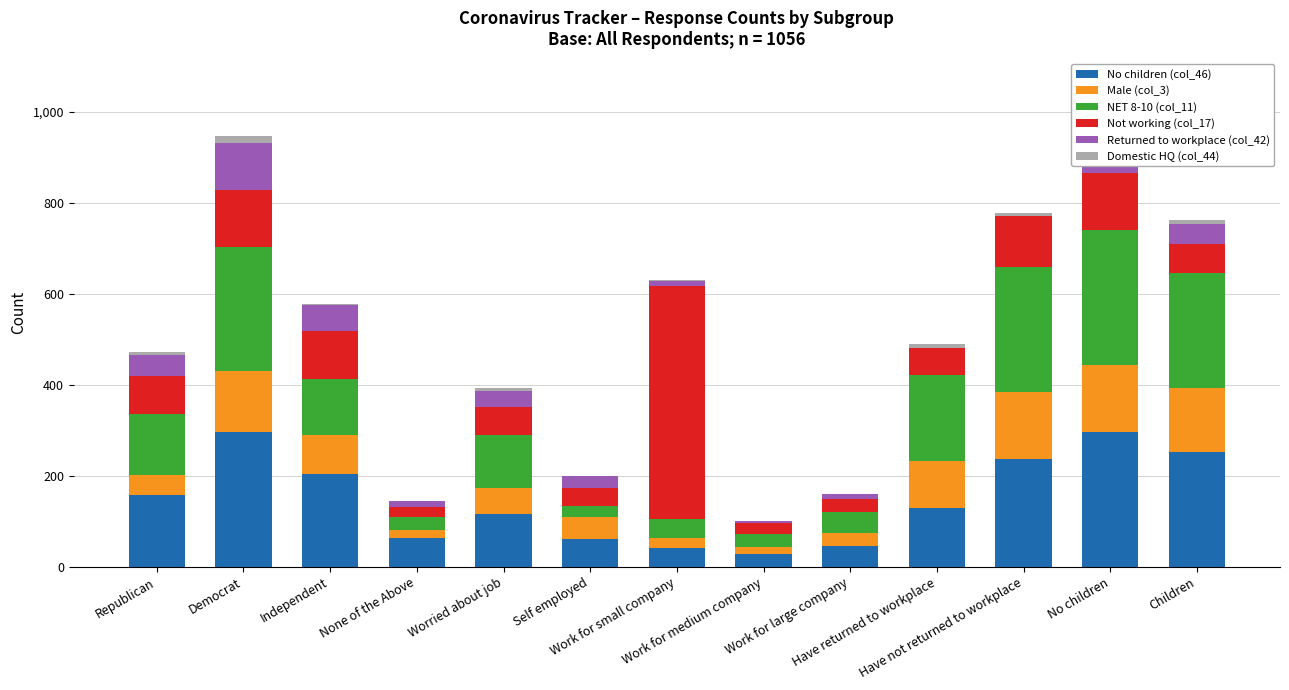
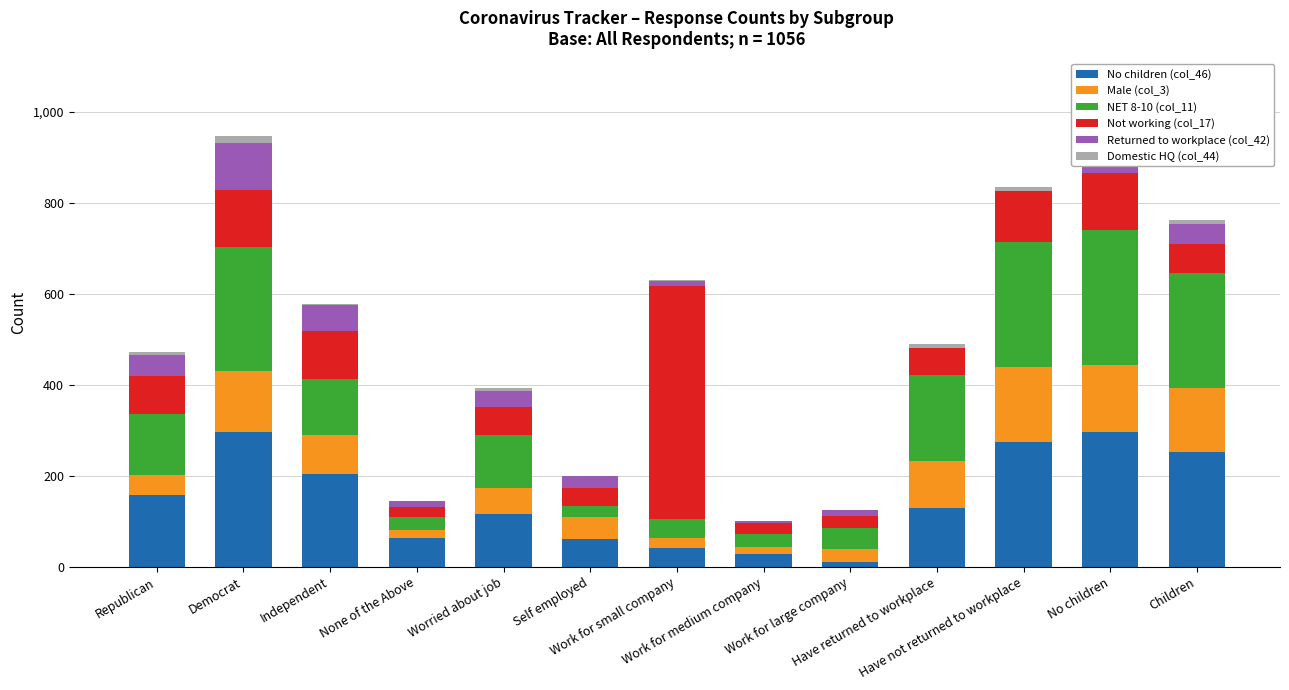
  {
    "No children (col_46)": {
      "Republican": 160,
      "Democrat": 300,
      "Independent": 200,
      "None of the Above": 60,
      "Worried about job": 120,
      "Self employed": 60,
      "Work for small company": 40,
      "Work for medium company": 30,
-     "Work for large company": 50,
+     "Work for large company": 10,
      "Have returned to workplace": 130,
-     "Have not returned to workplace": 240,
+     "Have not returned to workplace": 280,
      "No children": 300,
      "Children": 250
    },
    "Male (col_3)": {
      "Republican": 50,
      "Democrat": 130,
      "Independent": 90,
      "None of the Above": 20,
      "Worried about job": 60,
      "Self employed": 50,
      "Work for small company": 20,
      "Work for medium company": 20,
      "Work for large company": 30,
      "Have returned to workplace": 100,
-     "Have not returned to workplace": 150,
+     "Have not returned to workplace": 170,
      "No children": 150,
      "Children": 140
    },
    "NET 8-10 (col_11)": {
      "Republican": 130,
      "Democrat": 270,
      "Independent": 130,
      "None of the Above": 30,
      "Worried about job": 120,
      "Self employed": 20,
      "Work for small company": 40,
      "Work for medium company": 30,
      "Work for large company": 50,
      "Have returned to workplace": 190,
      "Have not returned to workplace": 280,
      "No children": 300,
      "Children": 250
    },
    "Not working (col_17)": {
      "Republican": 90,
      "Democrat": 130,
      "Independent": 110,
      "None of the Above": 20,
      "Worried about job": 60,
      "Self employed": 40,
      "Work for small company": 510,
      "Work for medium company": 30,
      "Work for large company": 30,
      "Have returned to workplace": 60,
      "Have not returned to workplace": 110,
      "No children": 130,
      "Children": 60
    },
    "Returned to workplace (col_42)": {
      "Republican": 50,
      "Democrat": 100,
      "Independent": 60,
      "None of the Above": 10,
      "Worried about job": 40,
      "Self employed": 30,
      "Work for small company": 10,
      "Work for large company": 10,
      "Have returned to workplace": 0,
      "Have not returned to workplace": 0,
      "Children": 50
    },
    "Domestic HQ (col_44)": {
      "Republican": 10,
      "Democrat": 20,
      "None of the Above": 0,
      "Worried about job": 10,
      "Work for medium company": 0,
      "Have returned to workplace": 10,
      "Have not returned to workplace": 10,
      "Children": 10
    }
  }
